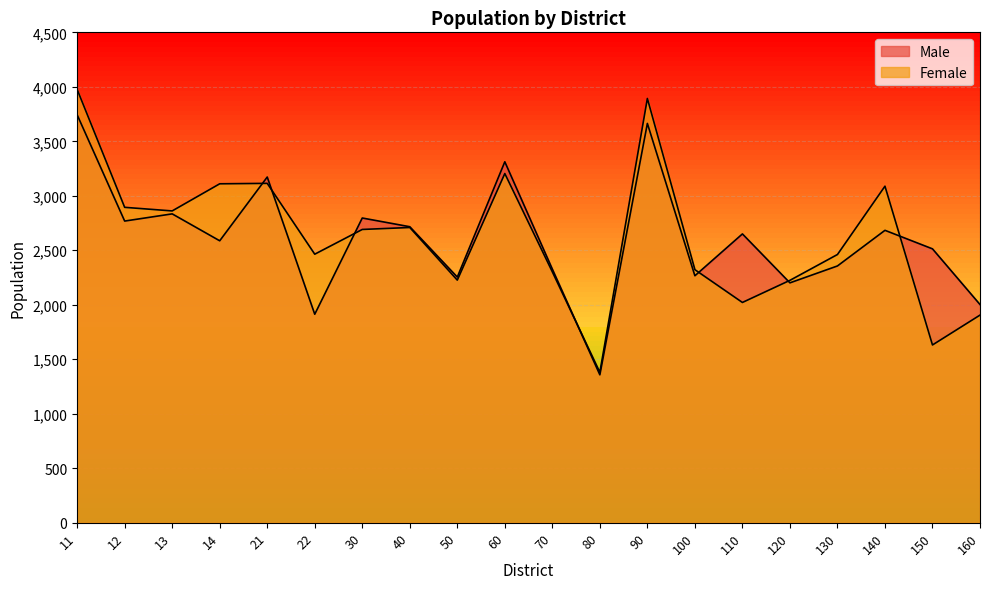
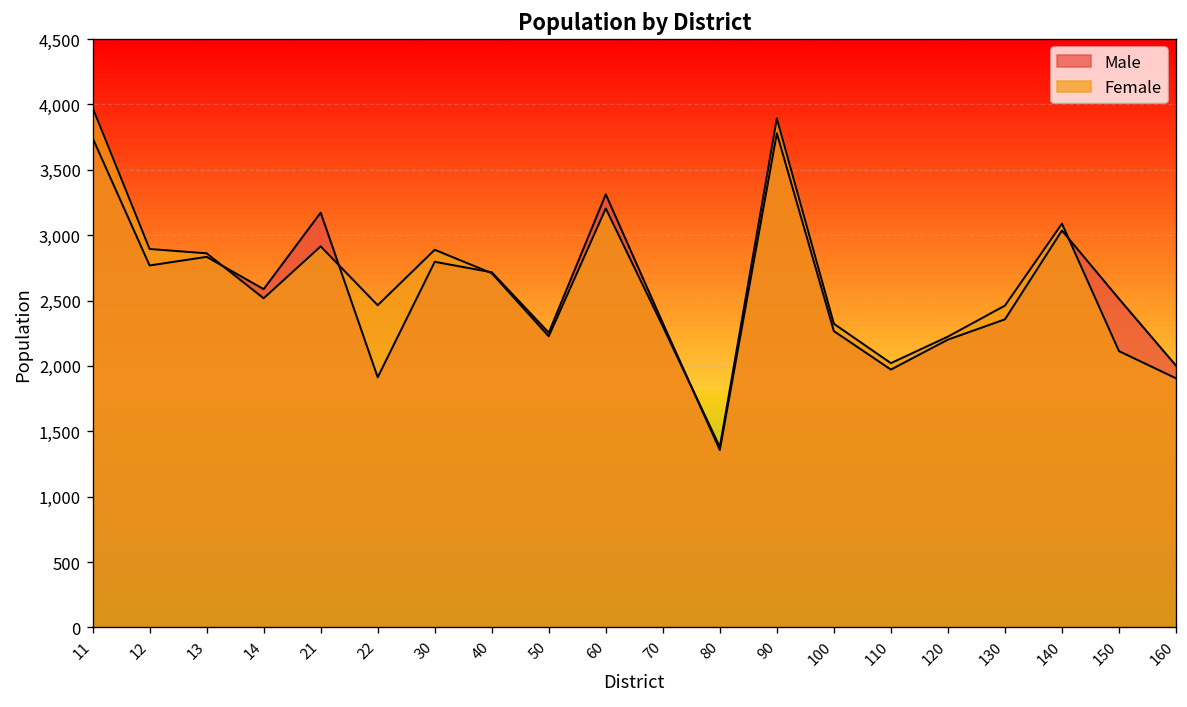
  {
    "Male": {
      "11": "3,740",
      "12": "2,770",
      "13": "2,830",
      "14": "2,590",
      "21": "3,170",
      "22": "1,910",
      "30": "2,800",
      "50": "2,250",
      "60": "3,310",
      "70": "2,330",
-     "90": "3,660",
+     "90": "3,780",
      "100": "2,270",
-     "110": "2,650",
+     "110": "1,970",
      "130": "2,360",
-     "140": "2,680",
+     "140": "3,040",
      "150": "2,510",
      "160": "2,000"
    },
    "Female": {
      "11": "3,980",
      "12": "2,890",
      "13": "2,860",
-     "14": "3,110",
-     "21": "3,110",
+     "14": "2,520",
+     "21": "2,910",
      "22": "2,460",
-     "30": "2,690",
+     "30": "2,890",
      "50": "2,230",
      "60": "3,200",
      "70": "2,300",
      "90": "3,890",
      "100": "2,320",
      "110": "2,020",
      "130": "2,460",
      "140": "3,090",
-     "150": "1,630",
+     "150": "2,110",
      "160": "1,910"
    }
  }
